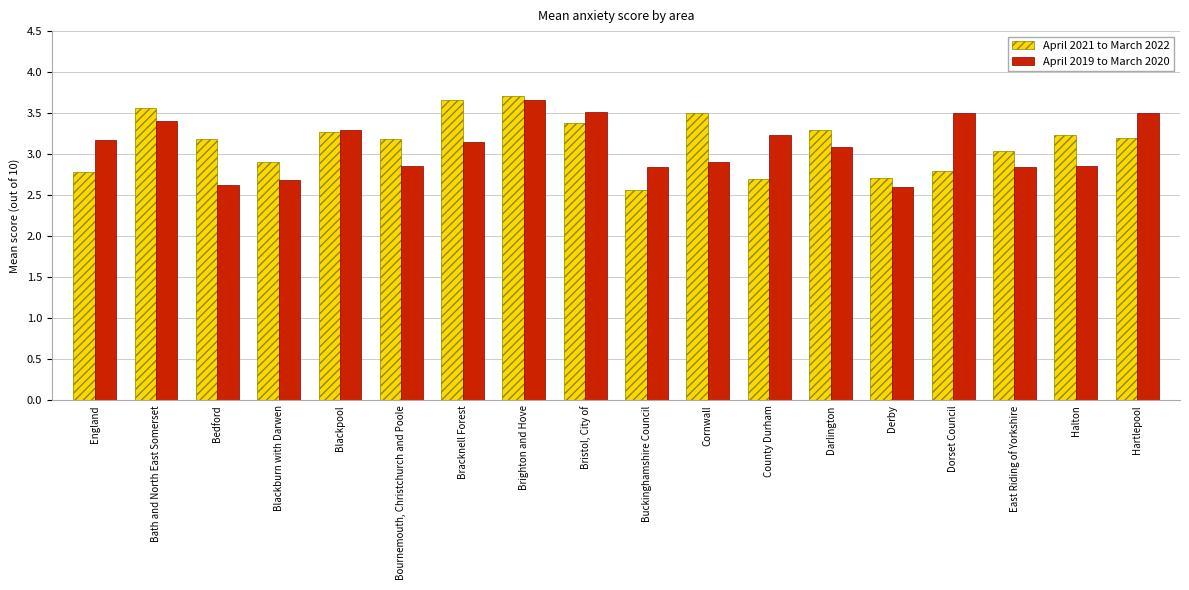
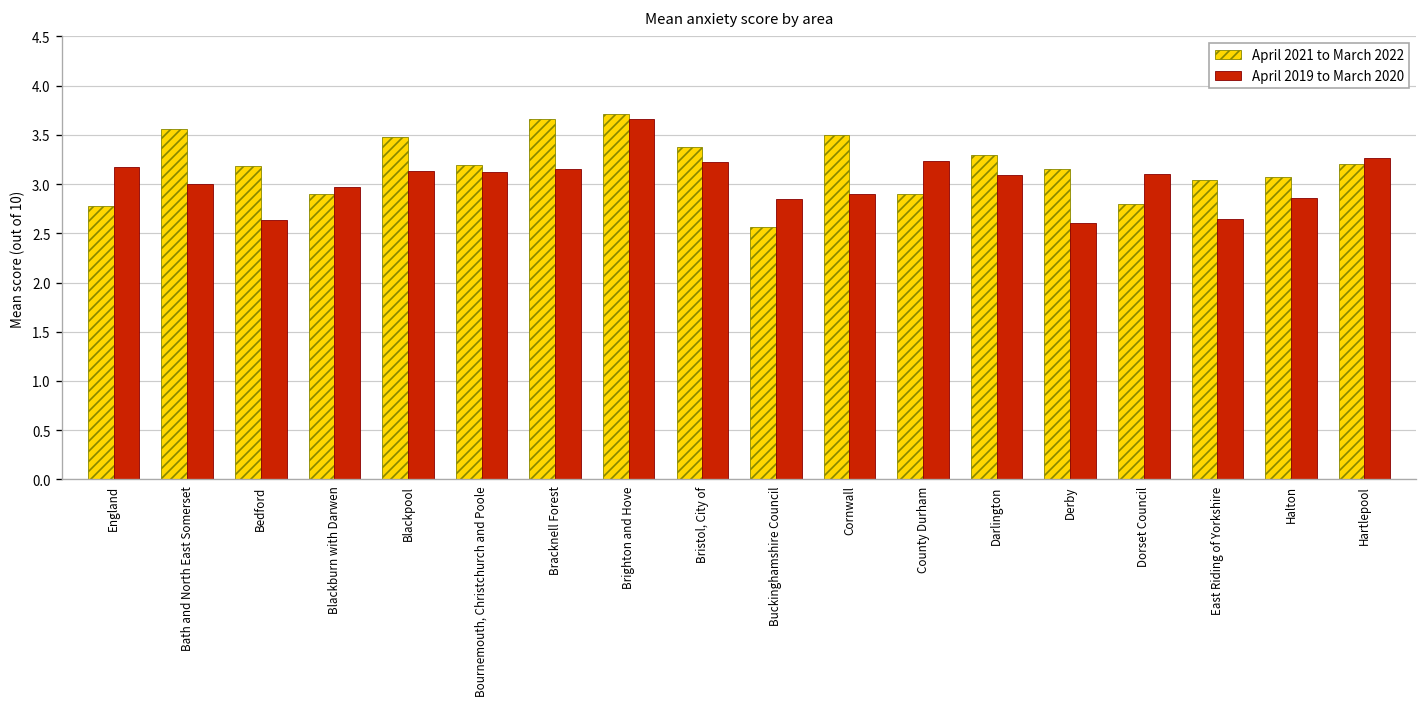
  {
    "April 2021 to March 2022": {
      "England": 2.8,
      "Bath and North East Somerset": 3.6,
      "Bedford": 3.2,
      "Blackburn with Darwen": 2.9,
-     "Blackpool": 3.3,
+     "Blackpool": 3.5,
      "Bournemouth, Christchurch and Poole": 3.2,
      "Bracknell Forest": 3.7,
      "Brighton and Hove": 3.7,
      "Bristol, City of": 3.4,
      "Buckinghamshire Council": 2.6,
      "Cornwall": 3.5,
-     "County Durham": 2.7,
+     "County Durham": 2.9,
      "Darlington": 3.3,
-     "Derby": 2.7,
+     "Derby": 3.2,
      "Dorset Council": 2.8,
      "East Riding of Yorkshire": 3.0,
-     "Halton": 3.2,
+     "Halton": 3.1,
      "Hartlepool": 3.2
    },
    "April 2019 to March 2020": {
      "England": 3.2,
-     "Bath and North East Somerset": 3.4,
+     "Bath and North East Somerset": 3.0,
      "Bedford": 2.6,
-     "Blackburn with Darwen": 2.7,
-     "Blackpool": 3.3,
-     "Bournemouth, Christchurch and Poole": 2.9,
+     "Blackburn with Darwen": 3.0,
+     "Blackpool": 3.1,
+     "Bournemouth, Christchurch and Poole": 3.1,
      "Bracknell Forest": 3.2,
      "Brighton and Hove": 3.7,
-     "Bristol, City of": 3.5,
+     "Bristol, City of": 3.2,
      "Buckinghamshire Council": 2.9,
      "Cornwall": 2.9,
      "County Durham": 3.2,
      "Darlington": 3.1,
      "Derby": 2.6,
-     "Dorset Council": 3.5,
-     "East Riding of Yorkshire": 2.8,
+     "Dorset Council": 3.1,
+     "East Riding of Yorkshire": 2.6,
      "Halton": 2.9,
-     "Hartlepool": 3.5
+     "Hartlepool": 3.3
    }
  }
